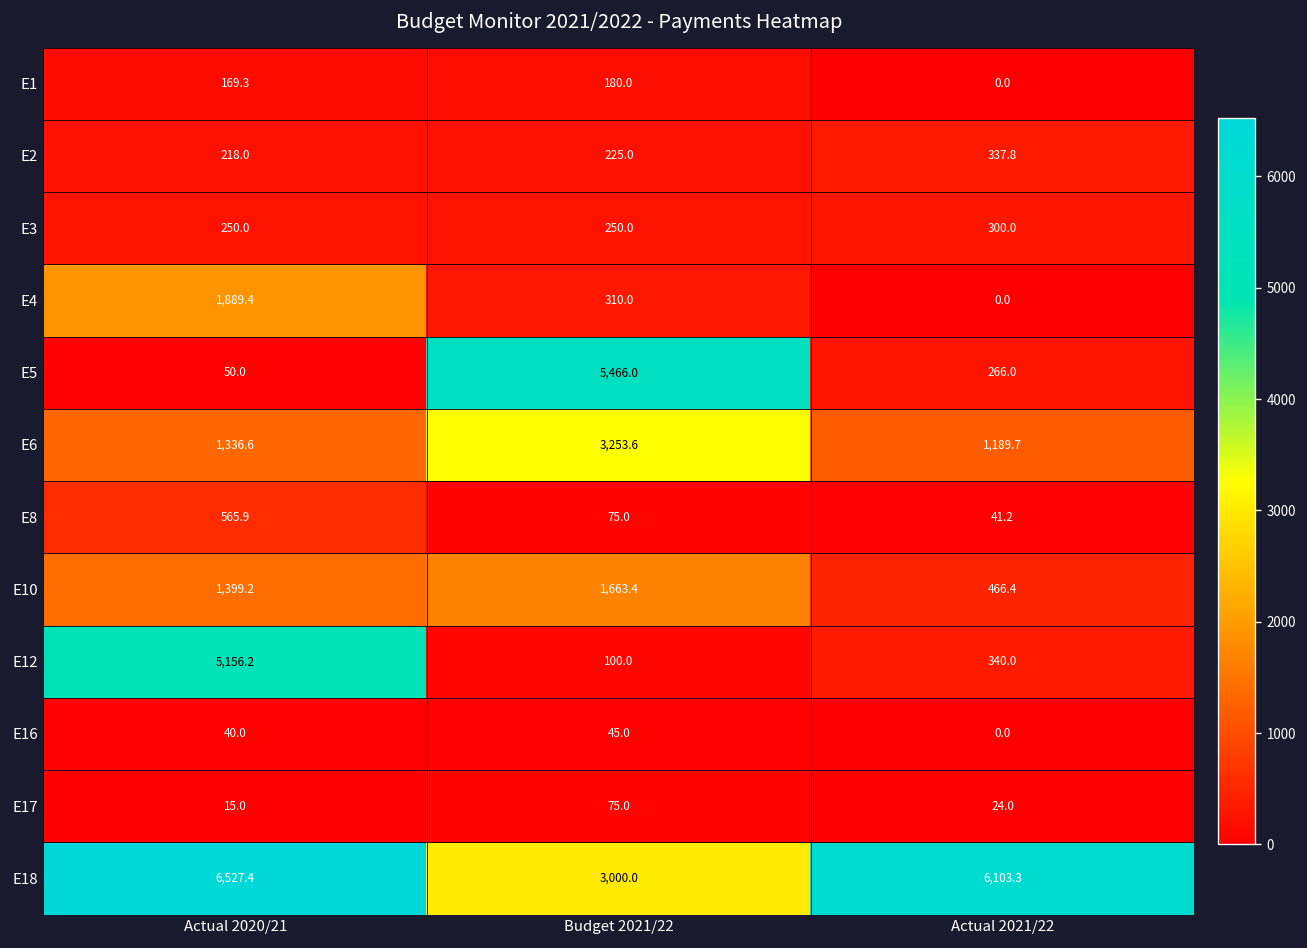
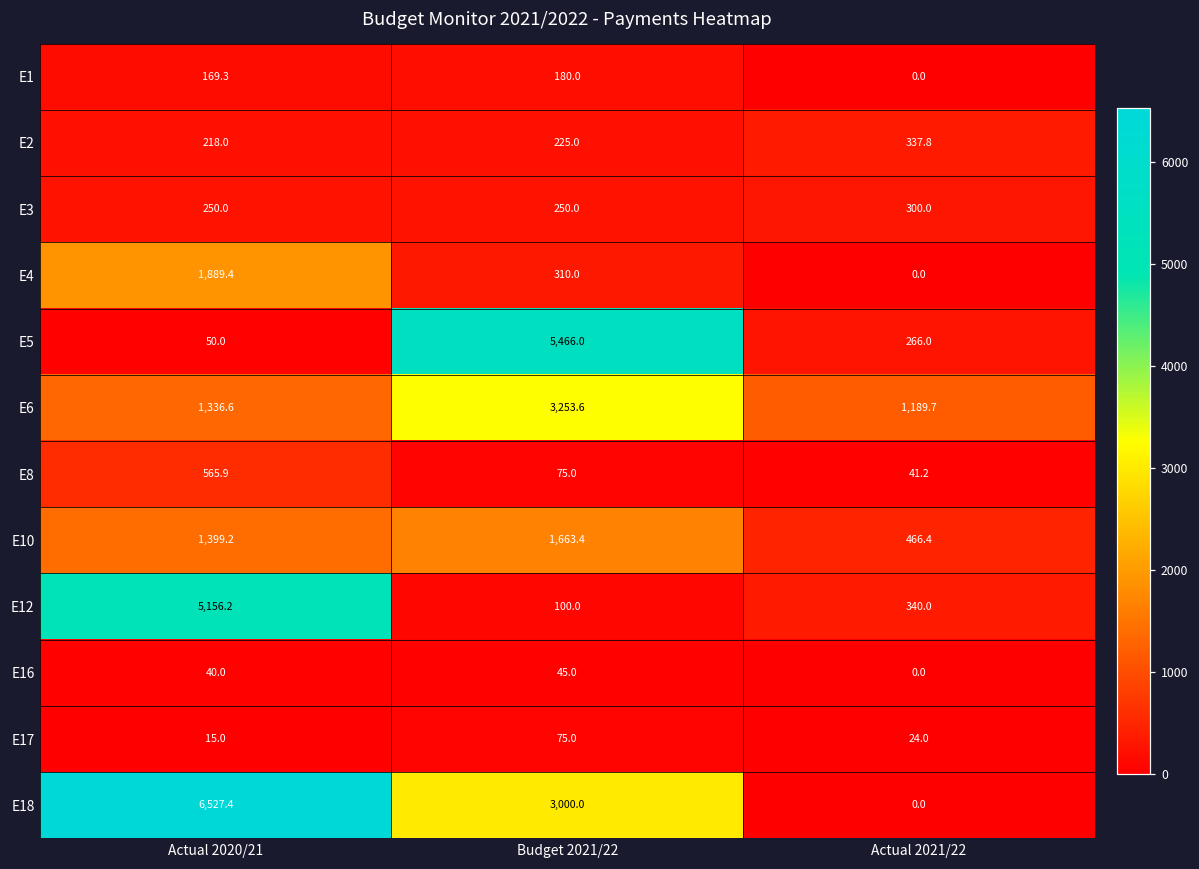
  {
    "E1": {
      "Actual 2020/21": "169.3",
      "Budget 2021/22": "180.0",
      "Actual 2021/22": "0.0"
    },
    "E2": {
      "Actual 2020/21": "218.0",
      "Budget 2021/22": "225.0",
      "Actual 2021/22": "337.8"
    },
    "E3": {
      "Actual 2020/21": "250.0",
      "Budget 2021/22": "250.0",
      "Actual 2021/22": "300.0"
    },
    "E4": {
      "Actual 2020/21": "1,889.4",
      "Budget 2021/22": "310.0",
      "Actual 2021/22": "0.0"
    },
    "E5": {
      "Actual 2020/21": "50.0",
      "Budget 2021/22": "5,466.0",
      "Actual 2021/22": "266.0"
    },
    "E6": {
      "Actual 2020/21": "1,336.6",
      "Budget 2021/22": "3,253.6",
      "Actual 2021/22": "1,189.7"
    },
    "E8": {
      "Actual 2020/21": "565.9",
      "Budget 2021/22": "75.0",
      "Actual 2021/22": "41.2"
    },
    "E10": {
      "Actual 2020/21": "1,399.2",
      "Budget 2021/22": "1,663.4",
      "Actual 2021/22": "466.4"
    },
    "E12": {
      "Actual 2020/21": "5,156.2",
      "Budget 2021/22": "100.0",
      "Actual 2021/22": "340.0"
    },
    "E16": {
      "Actual 2020/21": "40.0",
      "Budget 2021/22": "45.0",
      "Actual 2021/22": "0.0"
    },
    "E17": {
      "Actual 2020/21": "15.0",
      "Budget 2021/22": "75.0",
      "Actual 2021/22": "24.0"
    },
    "E18": {
      "Actual 2020/21": "6,527.4",
      "Budget 2021/22": "3,000.0",
-     "Actual 2021/22": "6,103.3"
+     "Actual 2021/22": "0.0"
    }
  }
